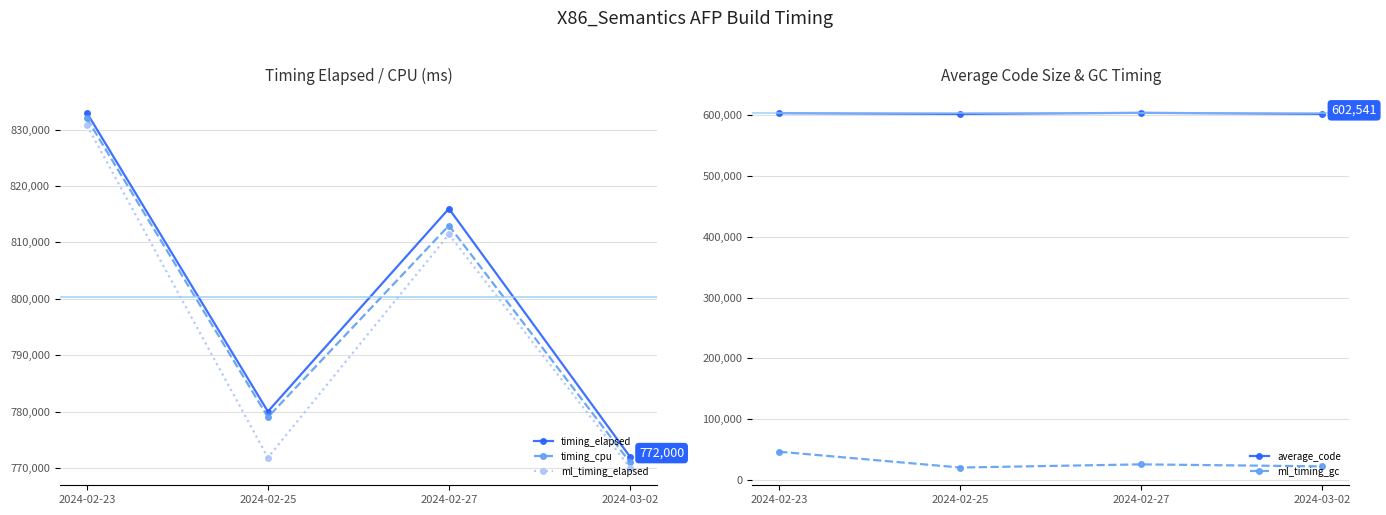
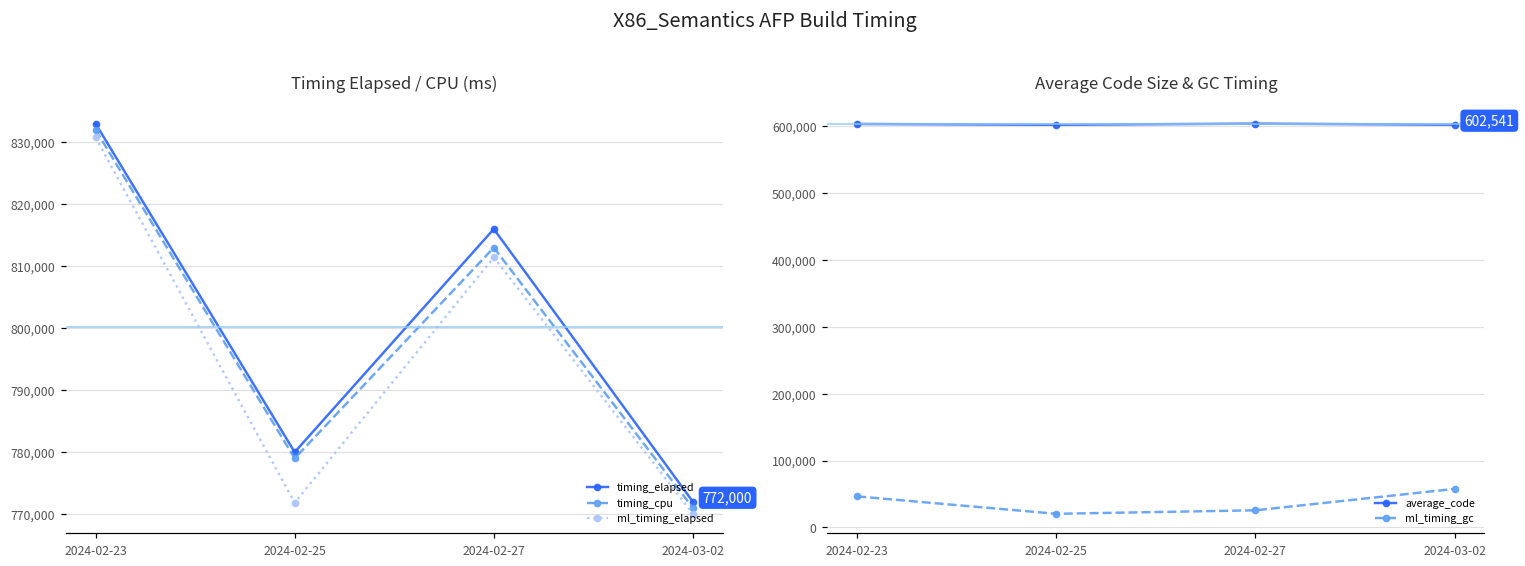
  {
    "Timing Elapsed / CPU (ms)": {
      "timing_elapsed": {
        "2024-02-23": "833,000",
        "2024-02-25": "780,000",
        "2024-02-27": "816,000"
      },
      "timing_cpu": {
        "2024-02-23": "832,000",
        "2024-02-25": "779,000",
        "2024-02-27": "813,000"
      },
      "ml_timing_elapsed": {
        "2024-02-23": "831,000",
        "2024-02-25": "772,000",
        "2024-02-27": "811,000",
        "2024-03-02": "770,000"
      }
    },
    "Average Code Size & GC Timing": {
      "average_code": {
        "2024-02-23": "600,000",
        "2024-02-25": "600,000",
        "2024-02-27": "600,000"
      },
      "ml_timing_gc": {
        "2024-02-23": "50,000",
        "2024-02-25": "20,000",
        "2024-02-27": "30,000",
-       "2024-03-02": "20,000"
+       "2024-03-02": "60,000"
      }
    }
  }
